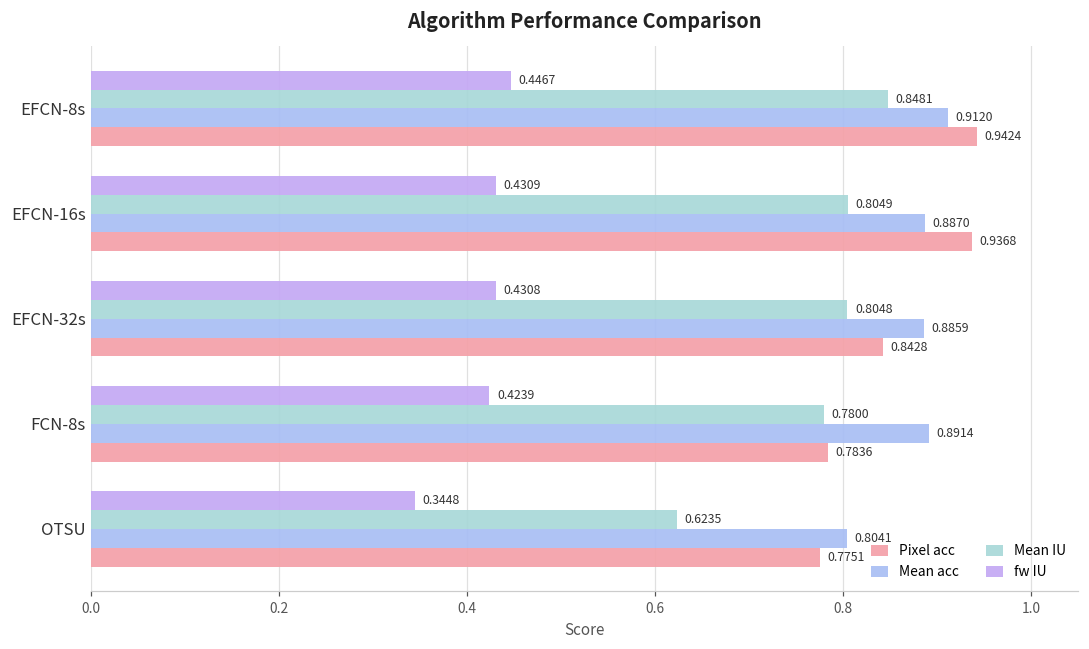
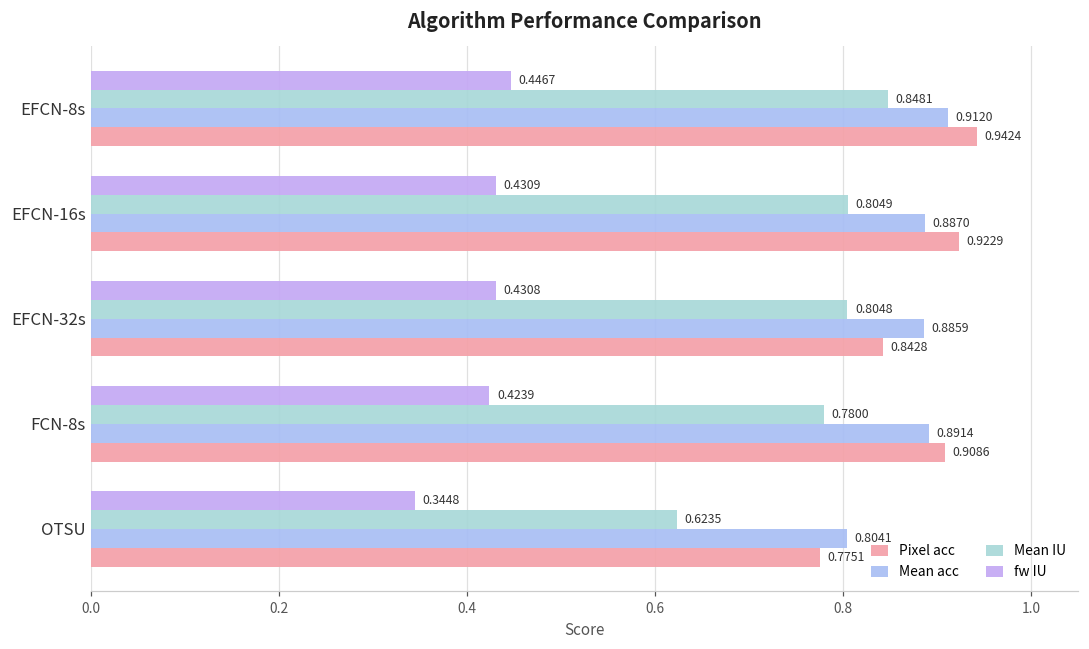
  {
    "Pixel acc": {
      "EFCN-8s": 0.9424,
-     "EFCN-16s": 0.9368,
+     "EFCN-16s": 0.9229,
      "EFCN-32s": 0.8428,
-     "FCN-8s": 0.7836,
+     "FCN-8s": 0.9086,
      "OTSU": 0.7751
    }
  }
